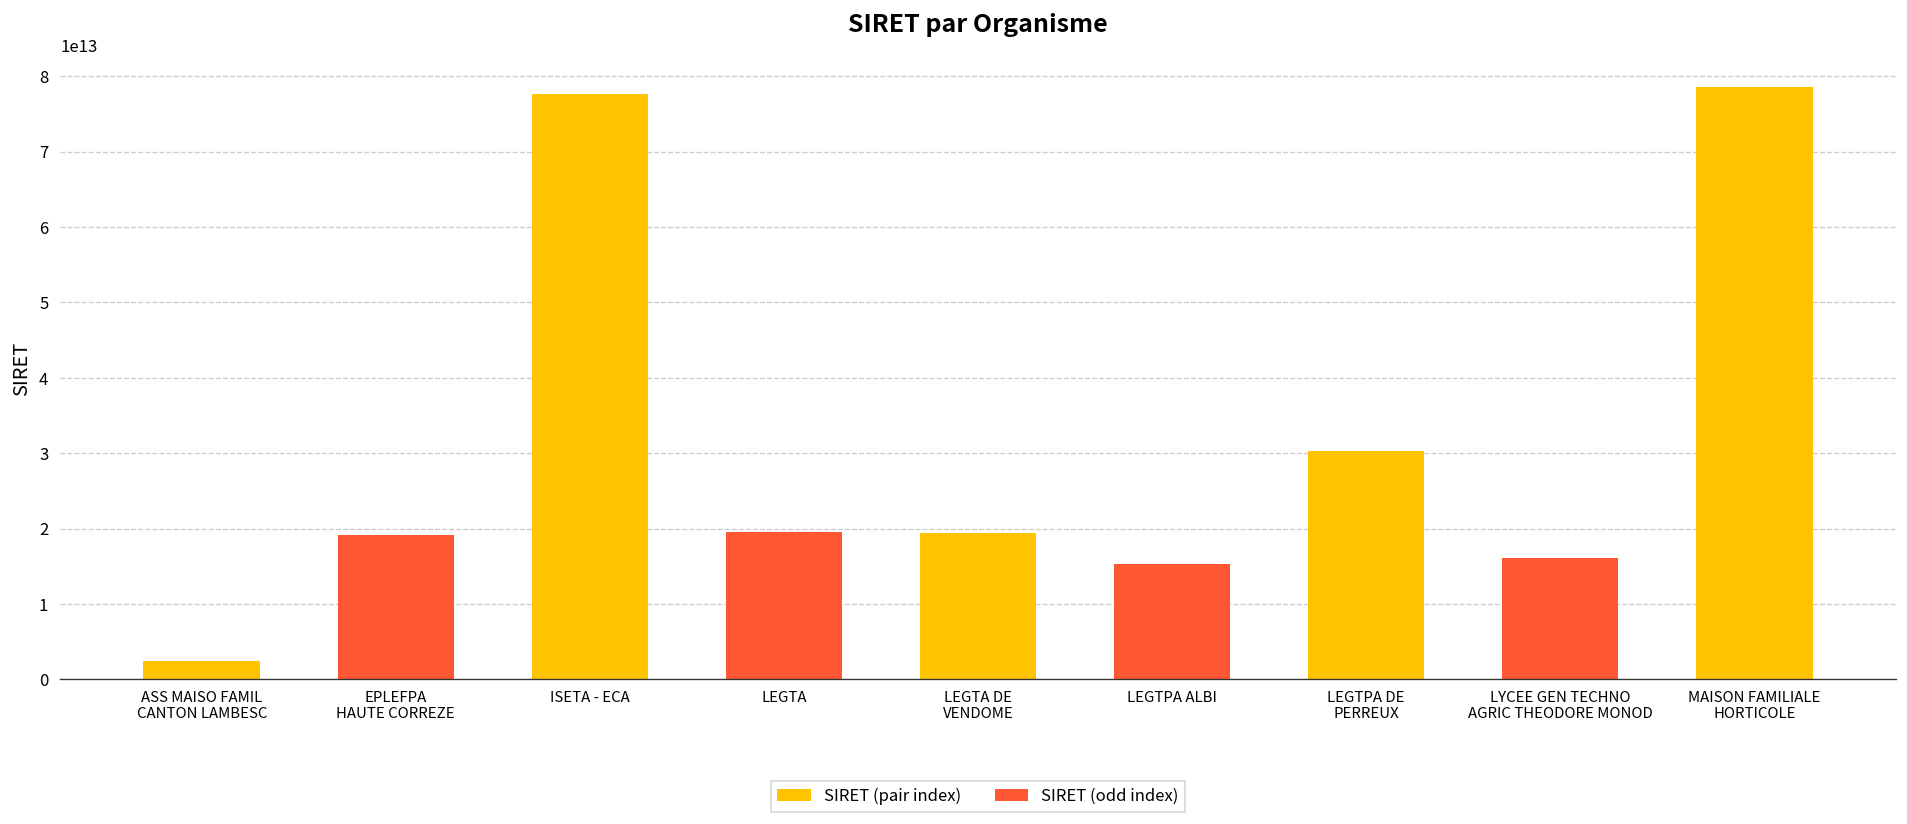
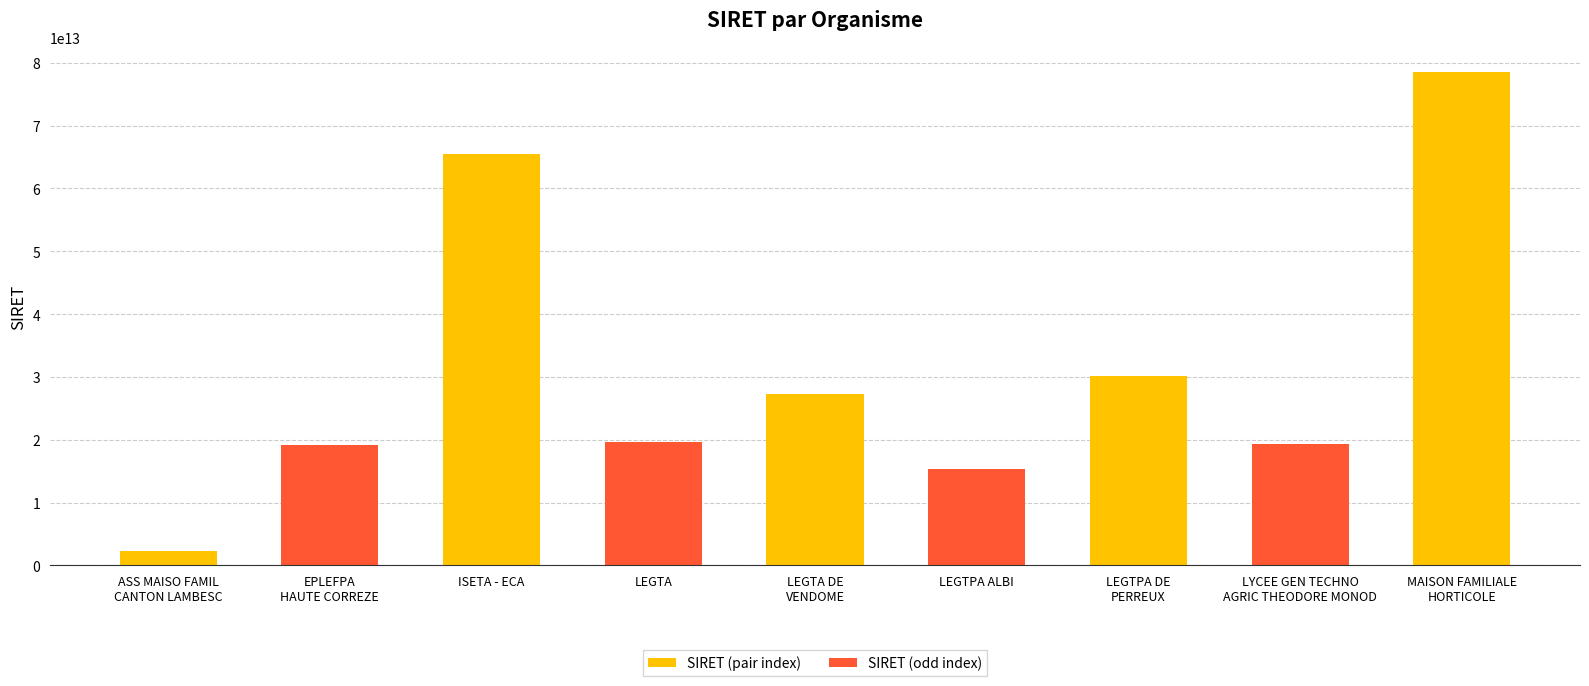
  {
    "ASS MAISO FAMIL CANTON LAMBESC": 2000000000000,
    "EPLEFPA HAUTE CORREZE": 19000000000000,
-   "ISETA - ECA": 78000000000000,
+   "ISETA - ECA": 65000000000000,
    "LEGTA": 20000000000000,
-   "LEGTA DE VENDOME": 19000000000000,
+   "LEGTA DE VENDOME": 27000000000000,
    "LEGTPA ALBI": 15000000000000,
    "LEGTPA DE PERREUX": 30000000000000,
-   "LYCEE GEN TECHNO AGRIC THEODORE MONOD": 16000000000000,
+   "LYCEE GEN TECHNO AGRIC THEODORE MONOD": 19000000000000,
    "MAISON FAMILIALE HORTICOLE": 79000000000000
  }
